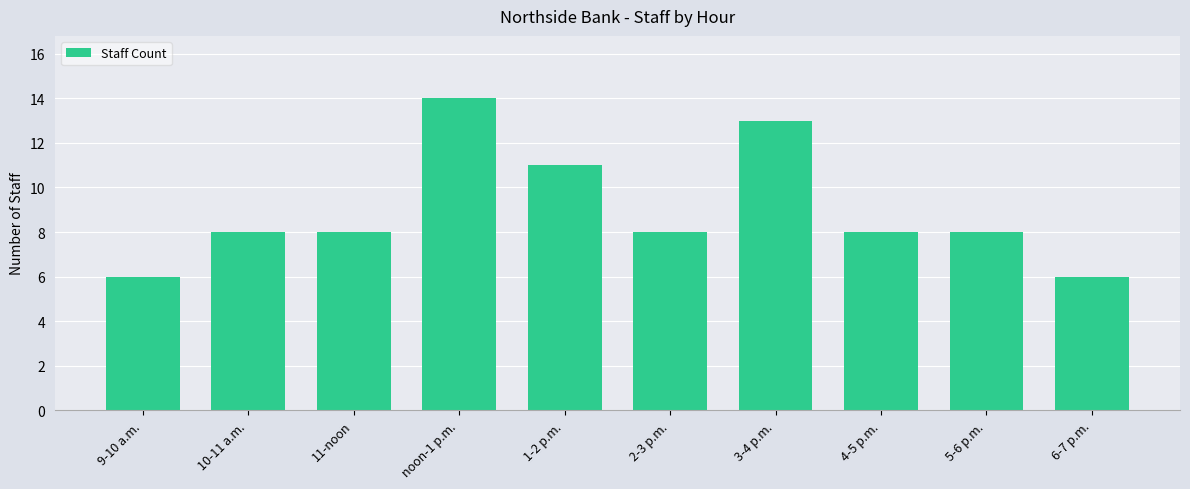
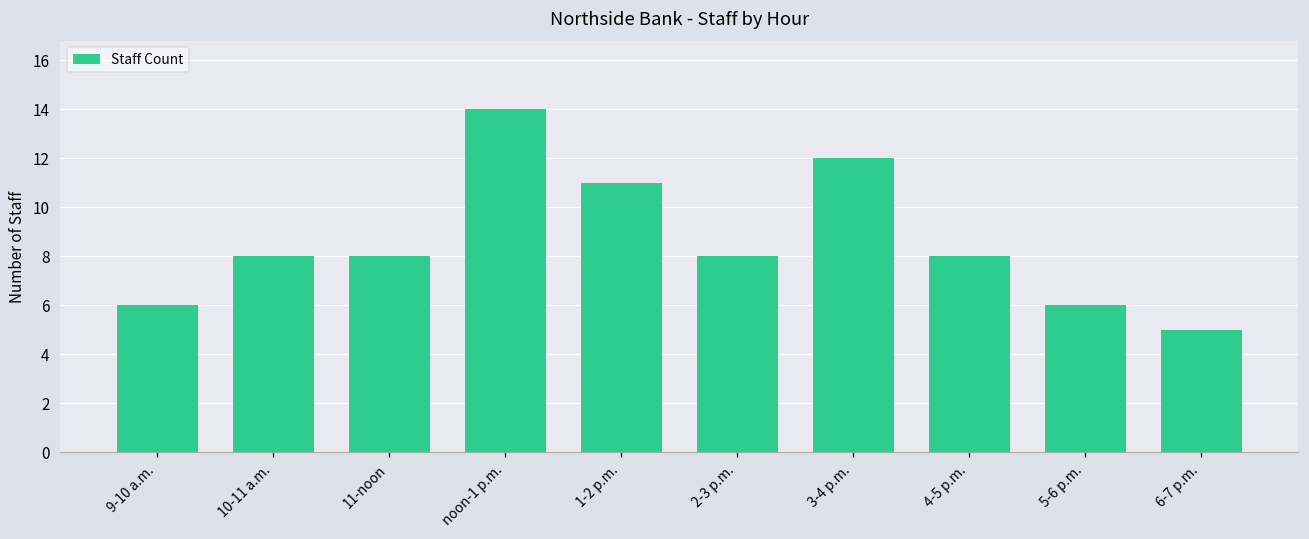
  {
    "9-10 a.m.": 6,
    "10-11 a.m.": 8,
    "11-noon": 8,
    "noon-1 p.m.": 14,
    "1-2 p.m.": 11,
    "2-3 p.m.": 8,
-   "3-4 p.m.": 13,
+   "3-4 p.m.": 12,
    "4-5 p.m.": 8,
-   "5-6 p.m.": 8,
-   "6-7 p.m.": 6
+   "5-6 p.m.": 6,
+   "6-7 p.m.": 5
  }
